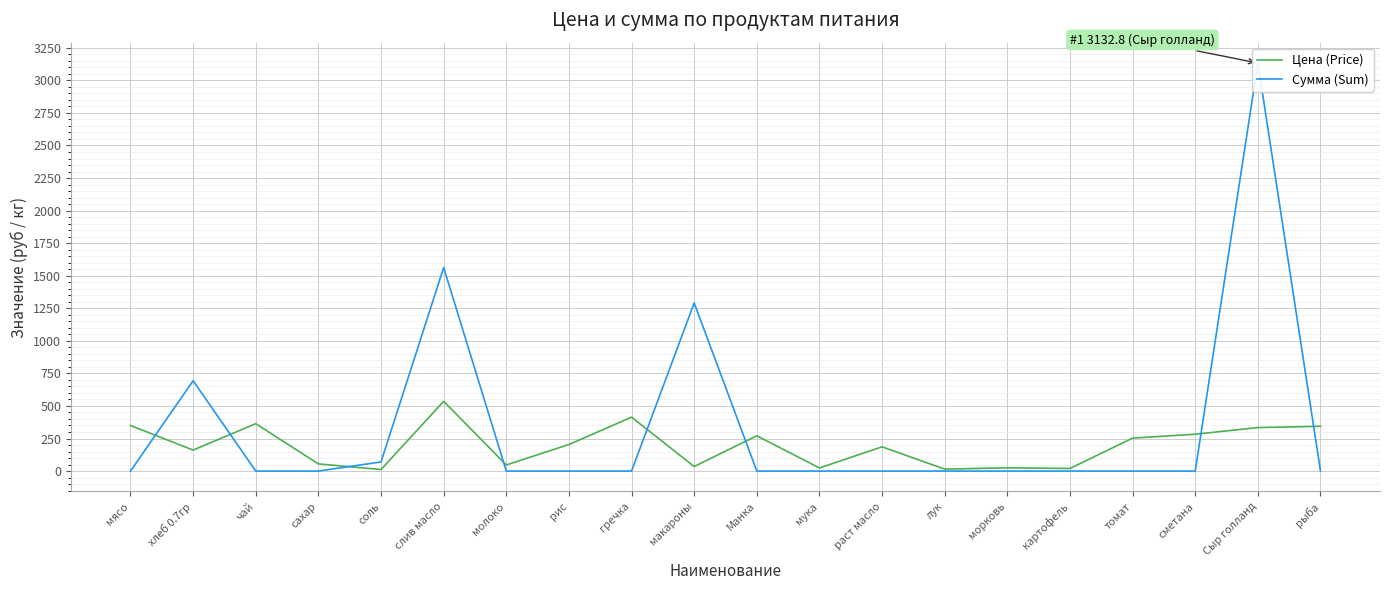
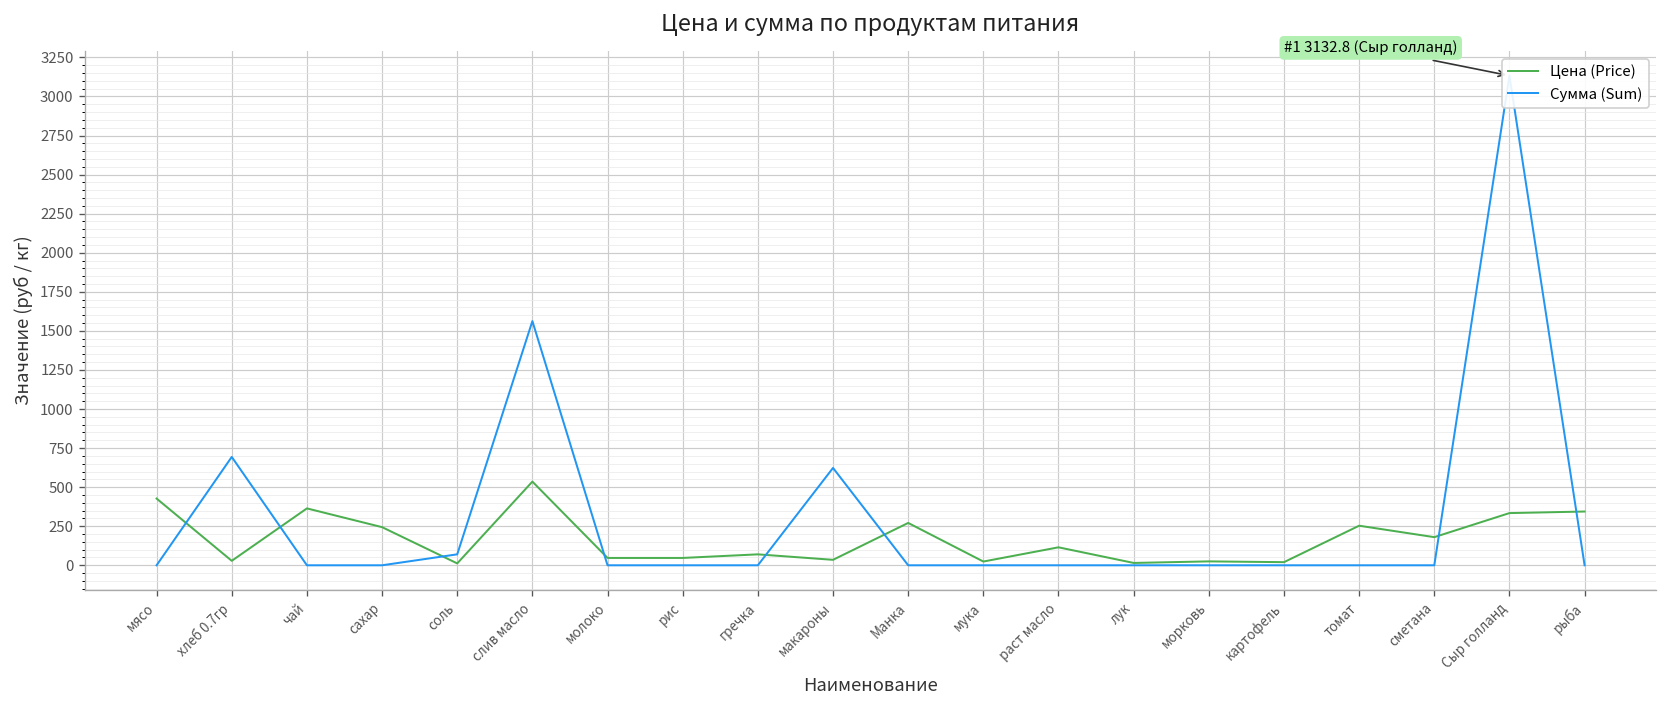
  {
    "Цена (Price)": {
-     "мясо": 350,
-     "хлеб 0.7гр": 160,
+     "мясо": 430,
+     "хлеб 0.7гр": 30,
      "чай": 360,
-     "сахар": 60,
+     "сахар": 240,
      "соль": 10,
      "слив масло": 540,
      "молоко": 50,
-     "рис": 200,
-     "гречка": 410,
+     "рис": 50,
+     "гречка": 70,
      "макароны": 40,
      "Манка": 270,
      "мука": 20,
-     "раст масло": 190,
+     "раст масло": 120,
      "морковь": 30,
      "картофель": 20,
      "томат": 250,
-     "сметана": 280,
+     "сметана": 180,
      "Сыр голланд": 330,
      "рыба": 340
    },
    "Сумма (Sum)": {
      "мясо": 0,
      "хлеб 0.7гр": 690,
      "чай": 0,
      "сахар": 0,
      "соль": 70,
      "слив масло": 1560,
      "молоко": 0,
      "рис": 0,
      "гречка": 0,
-     "макароны": 1290,
+     "макароны": 620,
      "Манка": 0,
      "мука": 0,
      "раст масло": 0,
      "морковь": 0,
      "картофель": 0,
      "томат": 0,
      "сметана": 0,
      "рыба": 0
    }
  }
